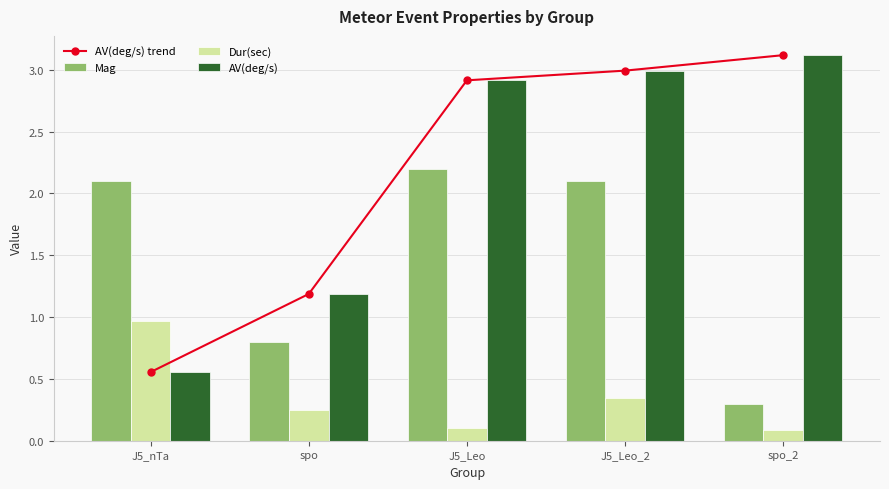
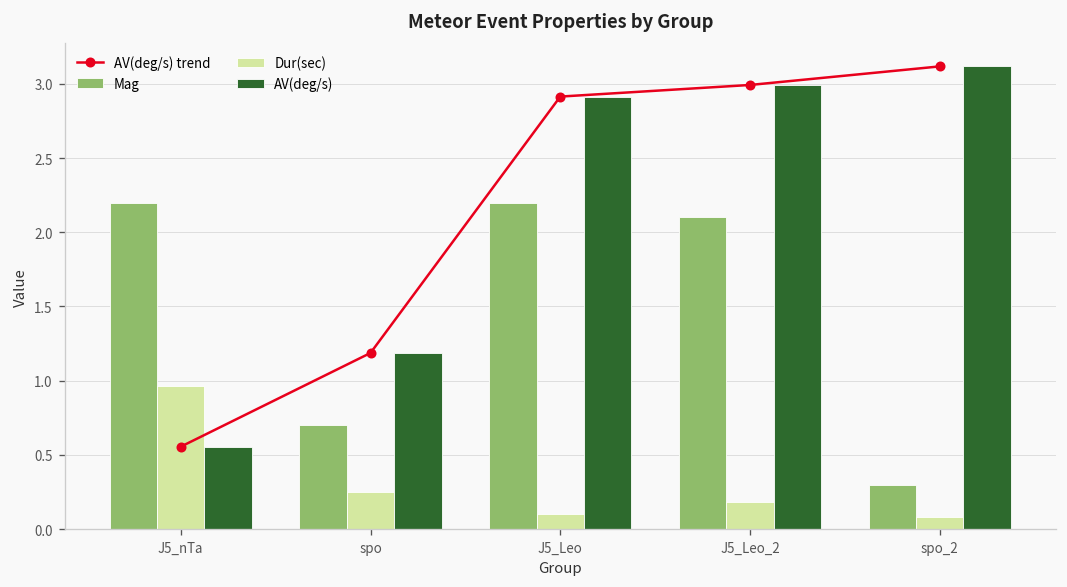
  {
    "Mag": {
-     "J5_nTa": 2.10,
-     "spo": 0.80,
+     "J5_nTa": 2.20,
+     "spo": 0.70,
      "J5_Leo": 2.20,
      "J5_Leo_2": 2.10,
      "spo_2": 0.30
    },
    "AV(deg/s) trend": {
      "J5_nTa": 0.56,
      "spo": 1.19,
      "J5_Leo": 2.91,
      "J5_Leo_2": 2.99,
      "spo_2": 3.12
    },
    "Dur(sec)": {
      "J5_nTa": 0.97,
      "spo": 0.25,
      "J5_Leo": 0.10,
-     "J5_Leo_2": 0.35,
+     "J5_Leo_2": 0.18,
      "spo_2": 0.08
    },
    "AV(deg/s)": {
      "J5_nTa": 0.56,
      "spo": 1.19,
      "J5_Leo": 2.91,
      "J5_Leo_2": 2.99,
      "spo_2": 3.12
    }
  }
